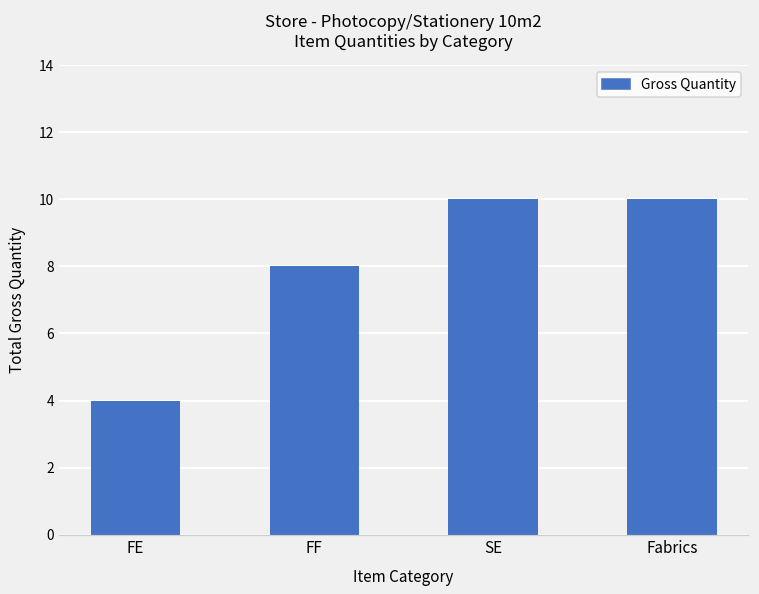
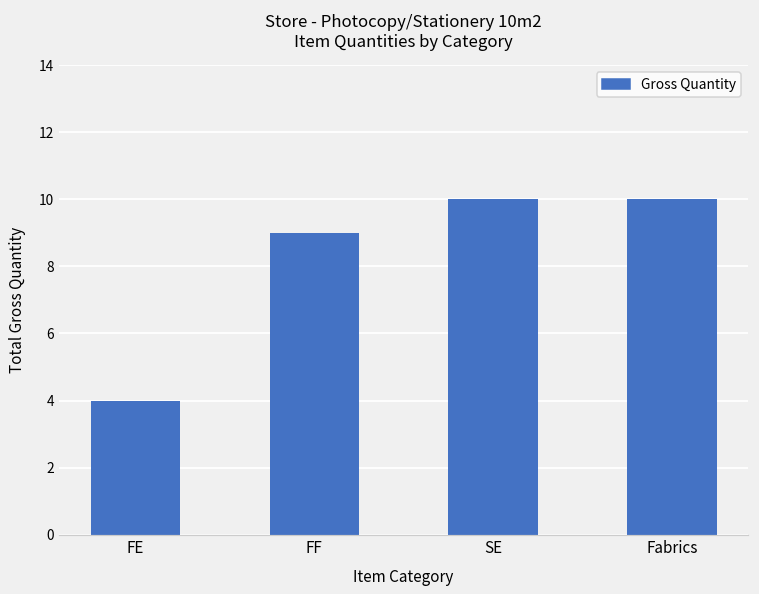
  {
    "FE": 4,
-   "FF": 8,
+   "FF": 9,
    "SE": 10,
    "Fabrics": 10
  }
